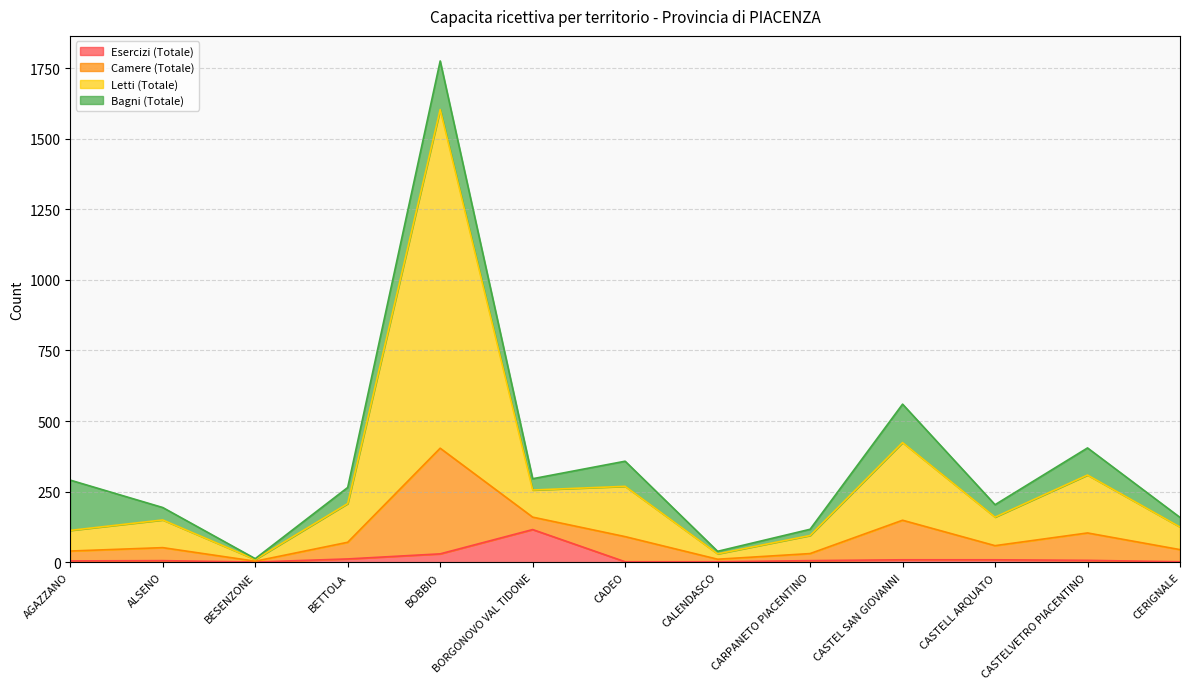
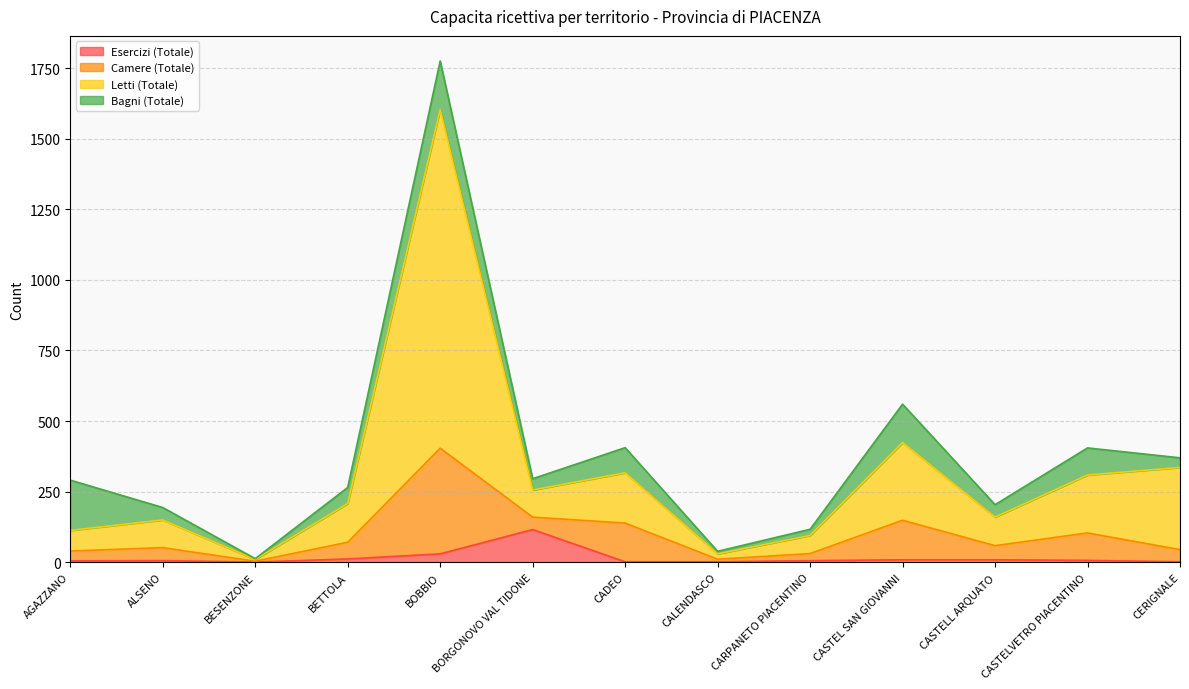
  {
    "Esercizi (Totale)": {
      "AGAZZANO": 10,
      "ALSENO": 10,
      "BETTOLA": 10,
      "BOBBIO": 30,
      "BORGONOVO VAL TIDONE": 120,
      "CADEO": 0,
      "CALENDASCO": 0,
      "CARPANETO PIACENTINO": 10,
      "CASTEL SAN GIOVANNI": 10,
      "CASTELL ARQUATO": 10,
      "CASTELVETRO PIACENTINO": 10,
      "CERIGNALE": 0
    },
    "Camere (Totale)": {
      "AGAZZANO": 40,
      "ALSENO": 50,
      "BETTOLA": 60,
      "BOBBIO": 370,
      "BORGONOVO VAL TIDONE": 40,
-     "CADEO": 90,
+     "CADEO": 140,
      "CALENDASCO": 10,
      "CARPANETO PIACENTINO": 30,
      "CASTEL SAN GIOVANNI": 140,
      "CASTELL ARQUATO": 50,
      "CASTELVETRO PIACENTINO": 100,
      "CERIGNALE": 40
    },
    "Letti (Totale)": {
      "AGAZZANO": 70,
      "ALSENO": 100,
      "BETTOLA": 140,
      "BOBBIO": 1200,
      "BORGONOVO VAL TIDONE": 100,
      "CADEO": 180,
      "CALENDASCO": 20,
      "CARPANETO PIACENTINO": 60,
      "CASTEL SAN GIOVANNI": 280,
      "CASTELL ARQUATO": 100,
      "CASTELVETRO PIACENTINO": 210,
-     "CERIGNALE": 80
+     "CERIGNALE": 290
    },
    "Bagni (Totale)": {
      "AGAZZANO": 180,
      "ALSENO": 40,
      "BETTOLA": 60,
      "BOBBIO": 170,
      "BORGONOVO VAL TIDONE": 40,
      "CADEO": 90,
      "CALENDASCO": 10,
      "CARPANETO PIACENTINO": 20,
      "CASTEL SAN GIOVANNI": 140,
      "CASTELL ARQUATO": 40,
      "CASTELVETRO PIACENTINO": 100,
      "CERIGNALE": 30
    }
  }
